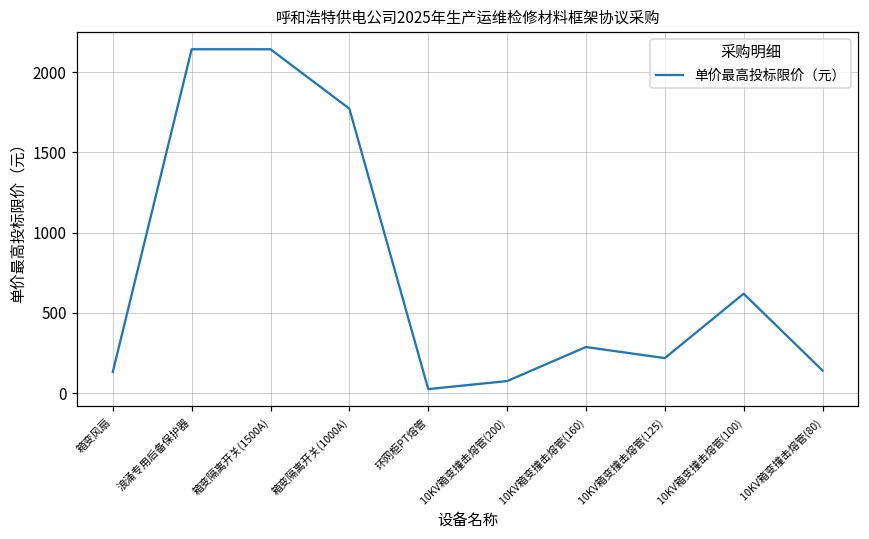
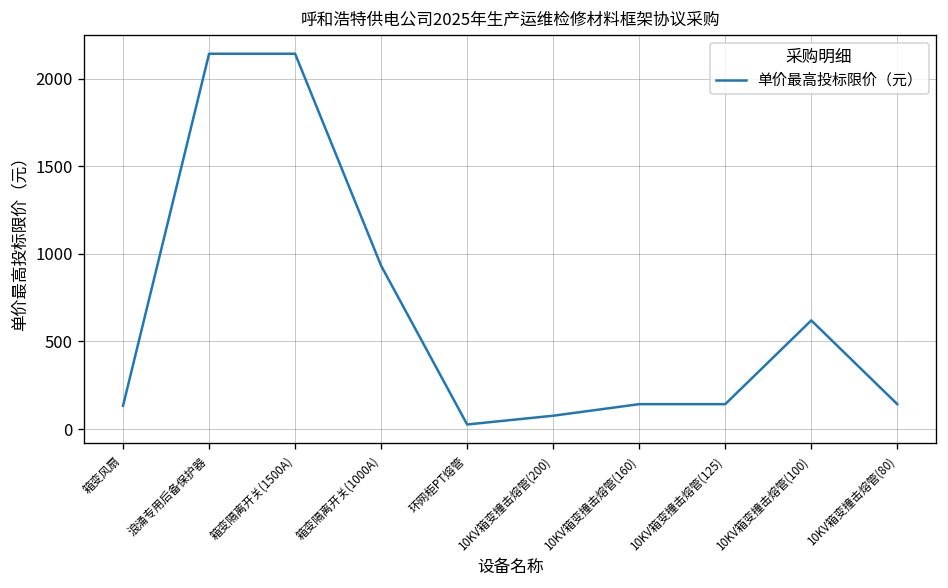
  {
    "箱变风扇": 130,
    "浪涌专用后备保护器": 2140,
    "箱变隔离开关(1500A)": 2140,
-   "箱变隔离开关(1000A)": 1770,
+   "箱变隔离开关(1000A)": 930,
    "环网柜PT熔管": 30,
    "10KV箱变撞击熔管(200)": 80,
-   "10KV箱变撞击熔管(160)": 290,
-   "10KV箱变撞击熔管(125)": 220,
+   "10KV箱变撞击熔管(160)": 140,
+   "10KV箱变撞击熔管(125)": 140,
    "10KV箱变撞击熔管(100)": 620,
    "10KV箱变撞击熔管(80)": 140
  }
